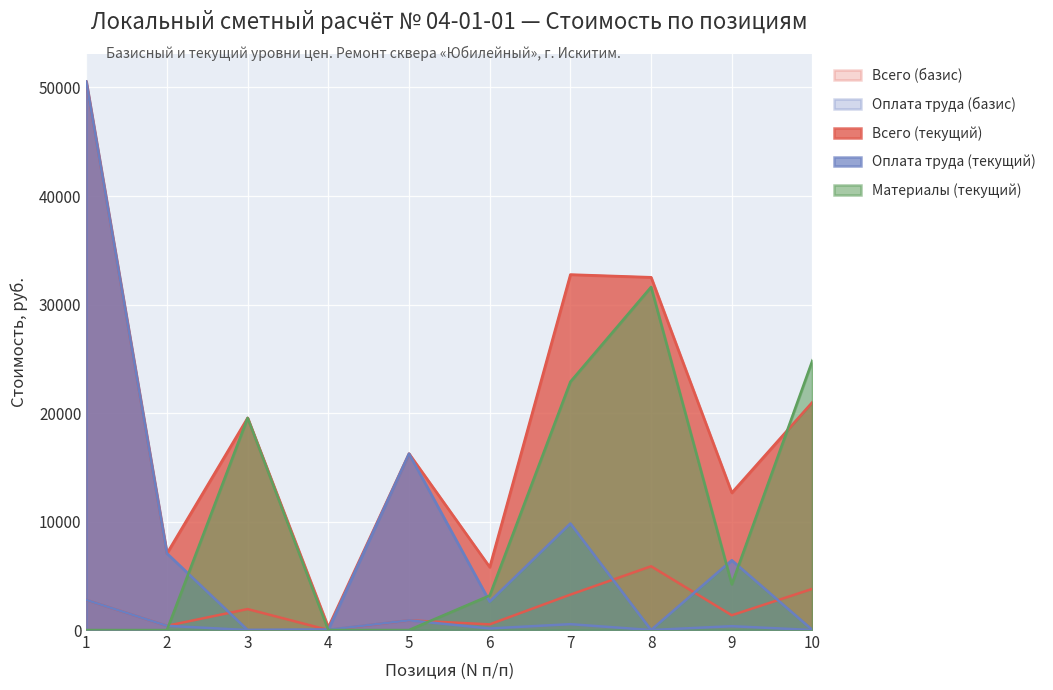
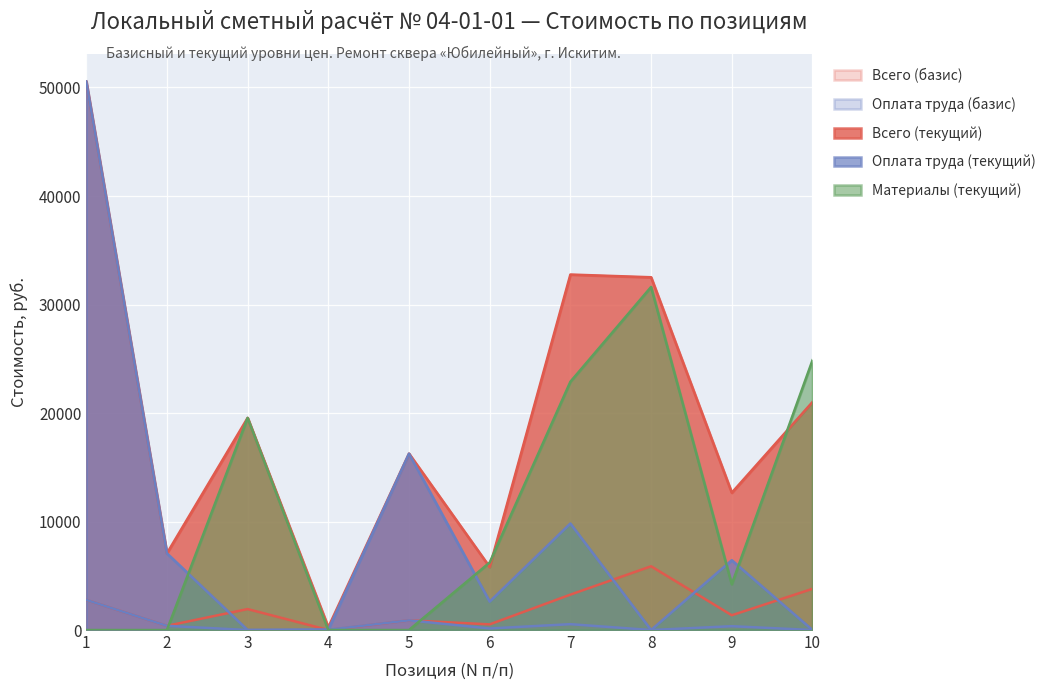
  {
    "Материалы (текущий)": {
      "1": 0,
      "2": 0,
      "5": 0,
-     "6": 3200,
+     "6": 6200,
      "7": 22900,
      "8": 31600,
      "9": 4200,
      "10": 24900
    }
  }
